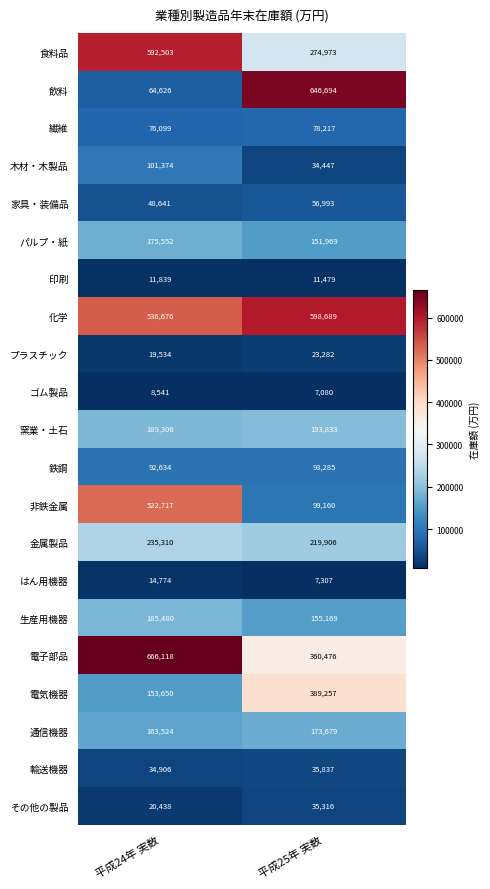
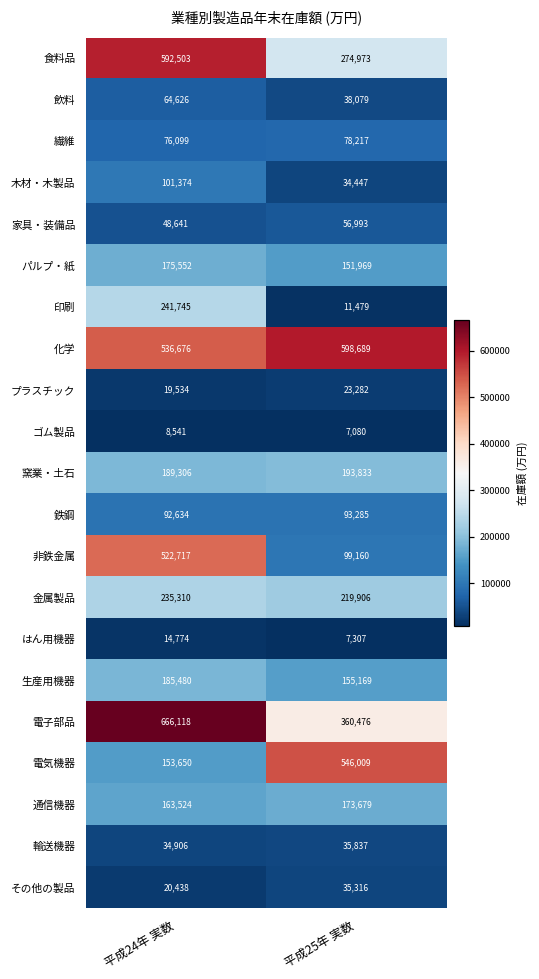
  {
    "食料品": {
      "平成24年 実数": "592,503",
      "平成25年 実数": "274,973"
    },
    "飲料": {
      "平成24年 実数": "64,626",
-     "平成25年 実数": "646,694"
+     "平成25年 実数": "38,079"
    },
    "繊維": {
      "平成24年 実数": "76,099",
      "平成25年 実数": "78,217"
    },
    "木材・木製品": {
      "平成24年 実数": "101,374",
      "平成25年 実数": "34,447"
    },
    "家具・装備品": {
      "平成24年 実数": "48,641",
      "平成25年 実数": "56,993"
    },
    "パルプ・紙": {
      "平成24年 実数": "175,552",
      "平成25年 実数": "151,969"
    },
    "印刷": {
-     "平成24年 実数": "11,839",
+     "平成24年 実数": "241,745",
      "平成25年 実数": "11,479"
    },
    "化学": {
      "平成24年 実数": "536,676",
      "平成25年 実数": "598,689"
    },
    "プラスチック": {
      "平成24年 実数": "19,534",
      "平成25年 実数": "23,282"
    },
    "ゴム製品": {
      "平成24年 実数": "8,541",
      "平成25年 実数": "7,080"
    },
    "窯業・土石": {
      "平成24年 実数": "189,306",
      "平成25年 実数": "193,833"
    },
    "鉄鋼": {
      "平成24年 実数": "92,634",
      "平成25年 実数": "93,285"
    },
    "非鉄金属": {
      "平成24年 実数": "522,717",
      "平成25年 実数": "99,160"
    },
    "金属製品": {
      "平成24年 実数": "235,310",
      "平成25年 実数": "219,906"
    },
    "はん用機器": {
      "平成24年 実数": "14,774",
      "平成25年 実数": "7,307"
    },
    "生産用機器": {
      "平成24年 実数": "185,480",
      "平成25年 実数": "155,169"
    },
    "電子部品": {
      "平成24年 実数": "666,118",
      "平成25年 実数": "360,476"
    },
    "電気機器": {
      "平成24年 実数": "153,650",
-     "平成25年 実数": "389,257"
+     "平成25年 実数": "546,009"
    },
    "通信機器": {
      "平成24年 実数": "163,524",
      "平成25年 実数": "173,679"
    },
    "輸送機器": {
      "平成24年 実数": "34,906",
      "平成25年 実数": "35,837"
    },
    "その他の製品": {
      "平成24年 実数": "20,438",
      "平成25年 実数": "35,316"
    }
  }
